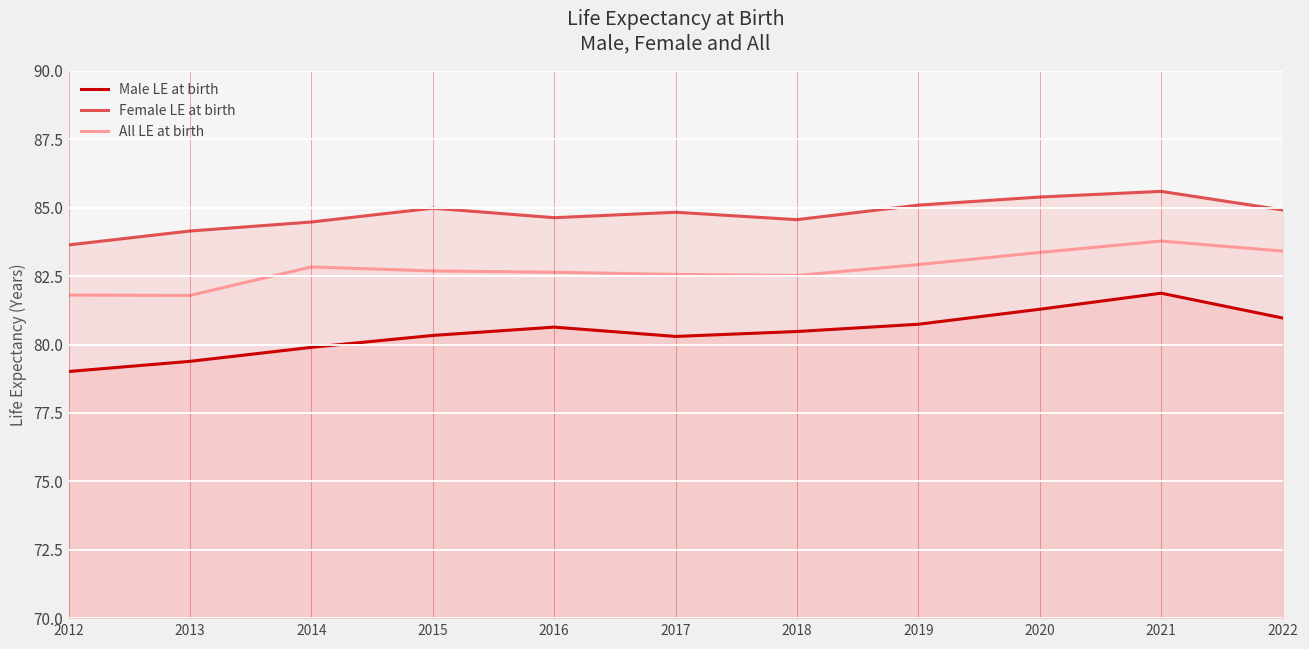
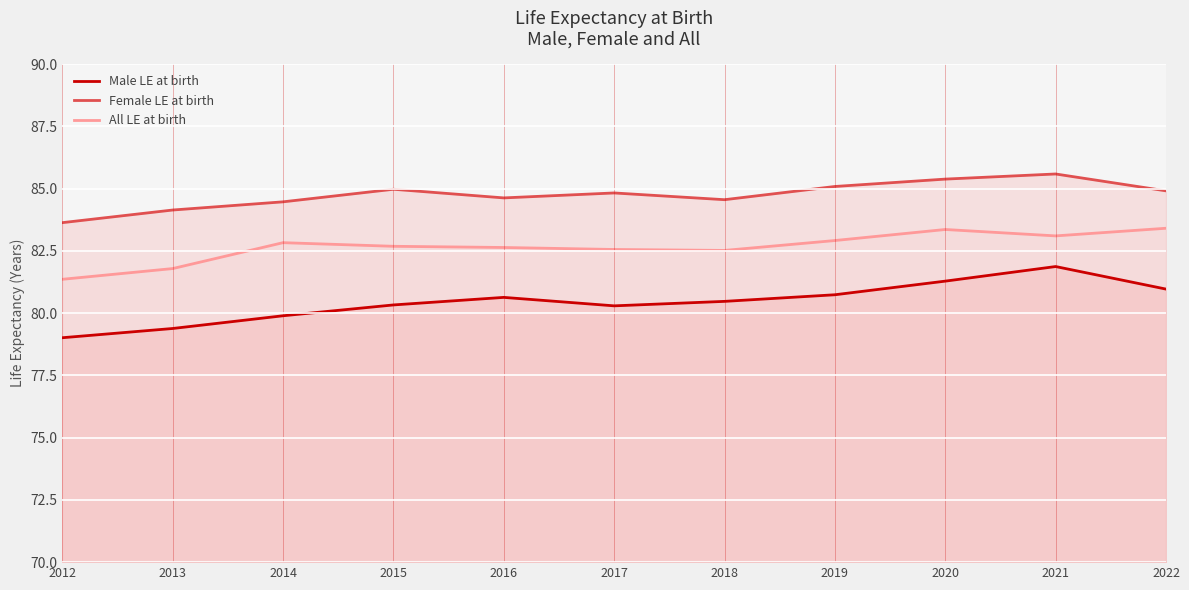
  {
    "Male LE at birth": {
      "2012": 79.0,
      "2013": 79.4,
      "2014": 79.9,
      "2015": 80.3,
      "2016": 80.6,
      "2017": 80.3,
      "2018": 80.5,
      "2019": 80.7,
      "2020": 81.3,
      "2021": 81.9,
      "2022": 81.0
    },
    "Female LE at birth": {
      "2012": 83.6,
      "2013": 84.1,
      "2014": 84.5,
      "2015": 85.0,
      "2016": 84.6,
      "2017": 84.8,
      "2018": 84.6,
      "2019": 85.1,
      "2020": 85.4,
      "2021": 85.6,
      "2022": 84.9
    },
    "All LE at birth": {
-     "2012": 81.8,
+     "2012": 81.4,
      "2013": 81.8,
      "2014": 82.8,
      "2015": 82.7,
      "2016": 82.6,
      "2017": 82.6,
      "2018": 82.5,
      "2019": 82.9,
      "2020": 83.4,
-     "2021": 83.8,
+     "2021": 83.1,
      "2022": 83.4
    }
  }
